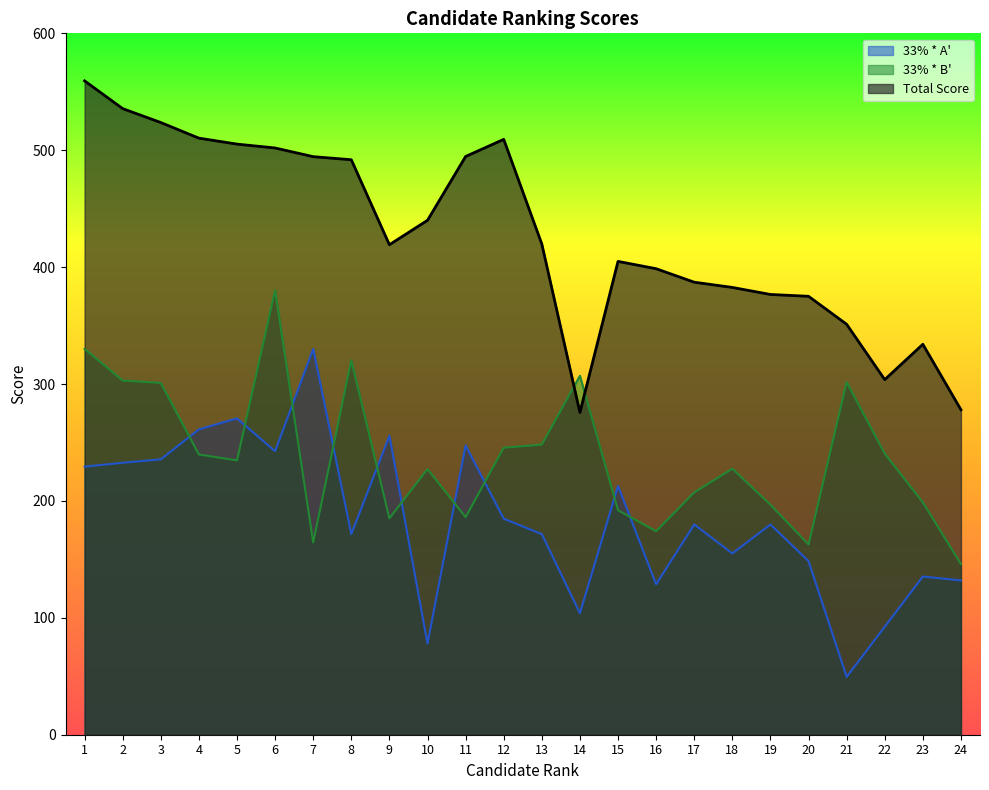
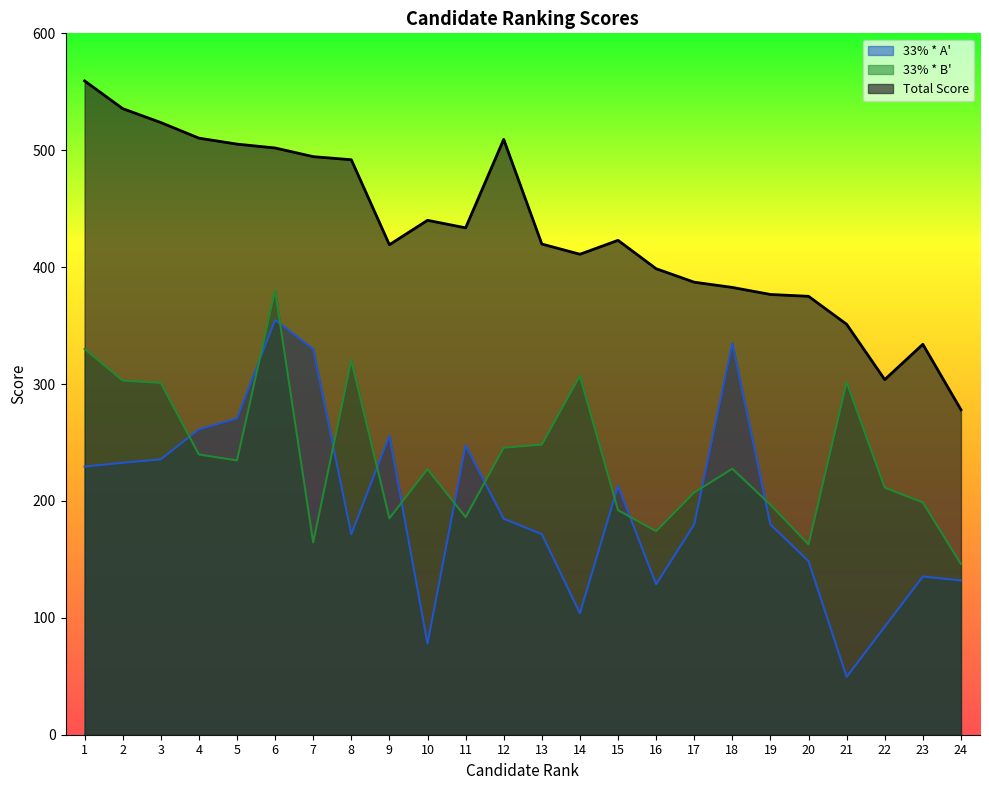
  {
    "33% * A'": {
      "1": 229,
      "2": 233,
      "3": 236,
      "4": 261,
      "5": 271,
-     "6": 243,
+     "6": 355,
      "7": 330,
      "8": 172,
      "9": 256,
      "10": 78,
      "11": 248,
      "12": 185,
      "13": 172,
      "14": 104,
      "15": 213,
      "16": 129,
      "17": 180,
-     "18": 155,
+     "18": 335,
      "19": 180,
      "20": 149,
      "21": 50,
      "22": 92,
      "23": 135,
      "24": 132
    },
    "33% * B'": {
      "1": 330,
      "2": 303,
      "3": 301,
      "4": 240,
      "5": 235,
      "6": 380,
      "7": 165,
      "8": 320,
      "9": 185,
      "10": 227,
      "11": 186,
      "12": 246,
      "13": 248,
      "14": 307,
      "15": 192,
      "16": 174,
      "17": 207,
      "18": 228,
      "19": 197,
      "20": 163,
      "21": 302,
-     "22": 240,
+     "22": 211,
      "23": 199,
      "24": 146
    },
    "Total Score": {
      "1": 559,
      "2": 536,
      "3": 524,
      "4": 510,
      "5": 505,
      "6": 502,
      "7": 495,
      "8": 492,
      "9": 419,
      "10": 440,
-     "11": 495,
+     "11": 434,
      "12": 509,
      "13": 420,
-     "14": 276,
-     "15": 405,
+     "14": 411,
+     "15": 423,
      "16": 399,
      "17": 387,
      "18": 383,
      "19": 377,
      "20": 375,
      "21": 351,
      "22": 304,
      "23": 334,
      "24": 278
    }
  }
